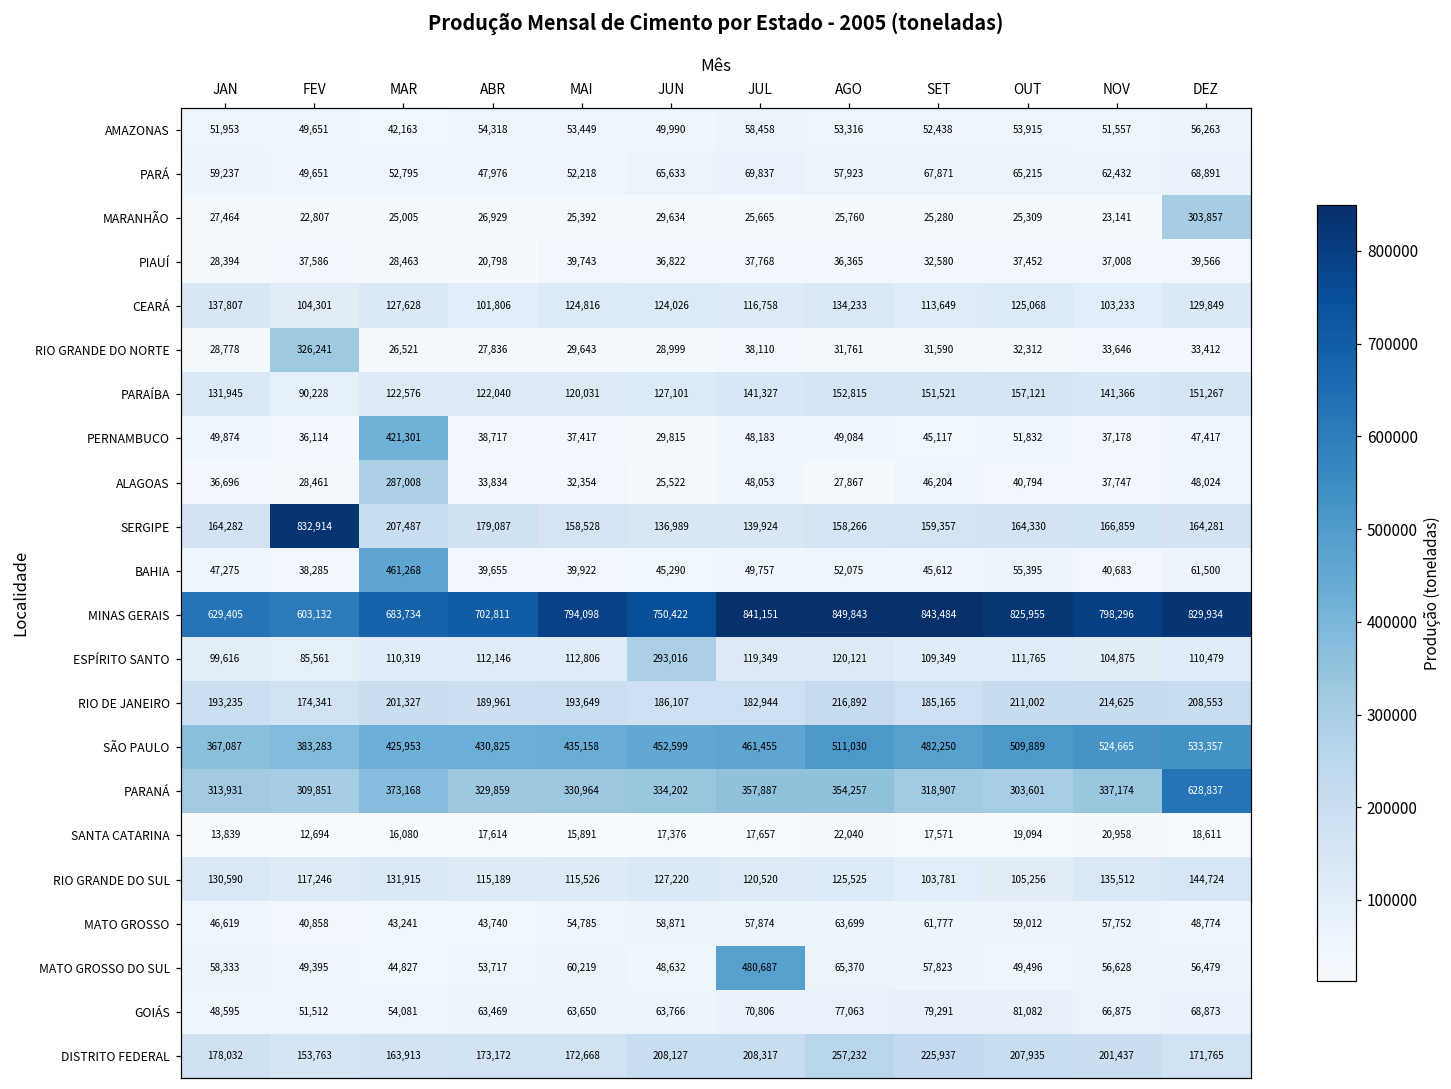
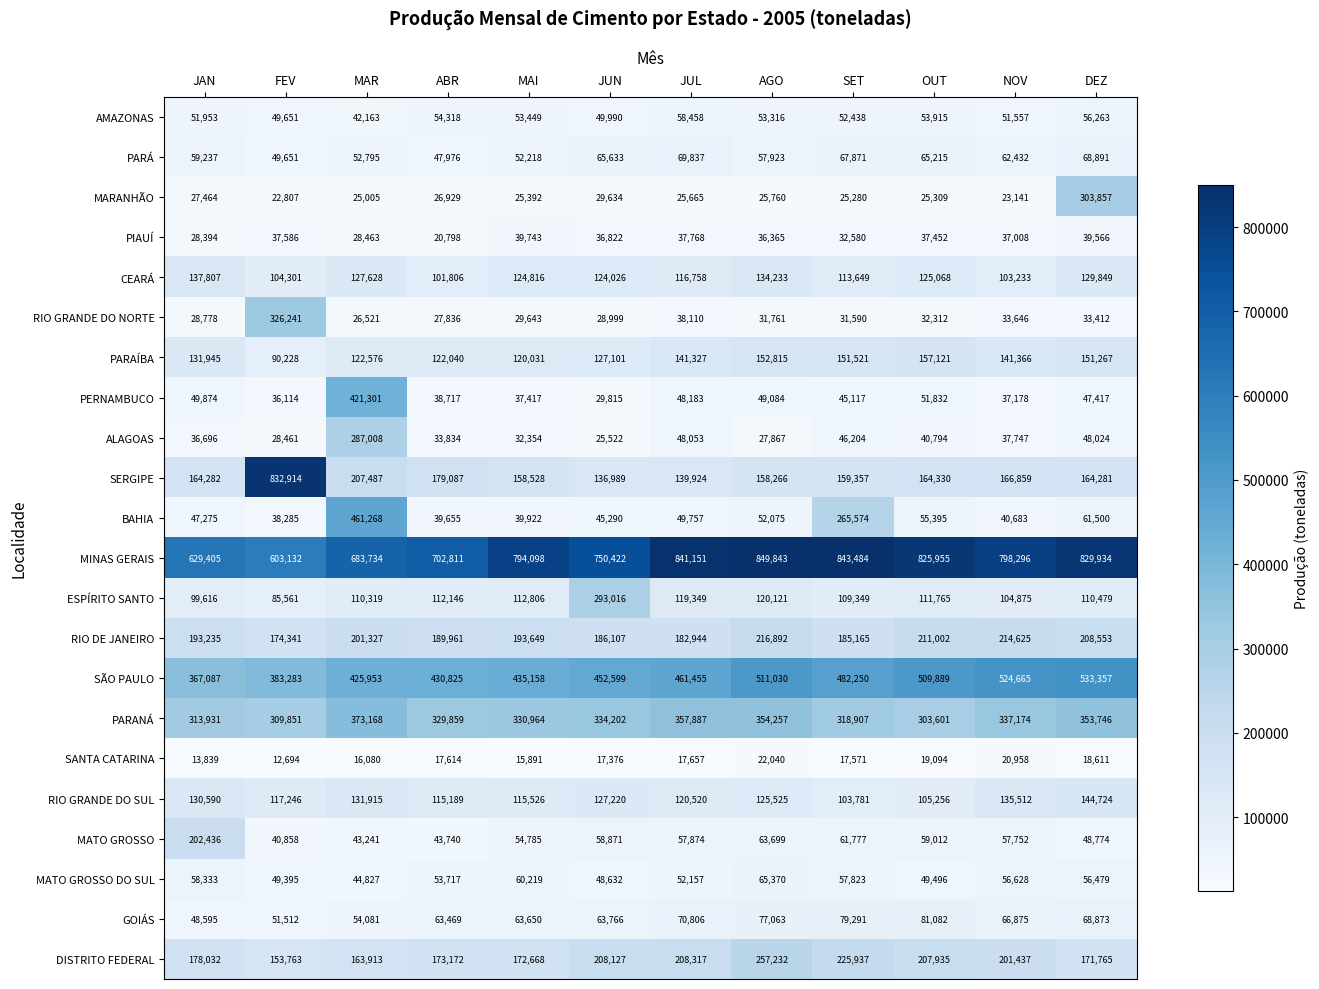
  {
    "BAHIA": {
      "JAN": "47,275",
      "FEV": "38,285",
      "MAR": "461,268",
      "ABR": "39,655",
      "MAI": "39,922",
      "JUN": "45,290",
      "JUL": "49,757",
      "AGO": "52,075",
-     "SET": "45,612",
+     "SET": "265,574",
      "OUT": "55,395",
      "NOV": "40,683",
      "DEZ": "61,500"
    },
    "PARANÁ": {
      "JAN": "313,931",
      "FEV": "309,851",
      "MAR": "373,168",
      "ABR": "329,859",
      "MAI": "330,964",
      "JUN": "334,202",
      "JUL": "357,887",
      "AGO": "354,257",
      "SET": "318,907",
      "OUT": "303,601",
      "NOV": "337,174",
-     "DEZ": "628,837"
+     "DEZ": "353,746"
    },
    "MATO GROSSO": {
-     "JAN": "46,619",
+     "JAN": "202,436",
      "FEV": "40,858",
      "MAR": "43,241",
      "ABR": "43,740",
      "MAI": "54,785",
      "JUN": "58,871",
      "JUL": "57,874",
      "AGO": "63,699",
      "SET": "61,777",
      "OUT": "59,012",
      "NOV": "57,752",
      "DEZ": "48,774"
    },
    "MATO GROSSO DO SUL": {
      "JAN": "58,333",
      "FEV": "49,395",
      "MAR": "44,827",
      "ABR": "53,717",
      "MAI": "60,219",
      "JUN": "48,632",
-     "JUL": "480,687",
+     "JUL": "52,157",
      "AGO": "65,370",
      "SET": "57,823",
      "OUT": "49,496",
      "NOV": "56,628",
      "DEZ": "56,479"
    }
  }
